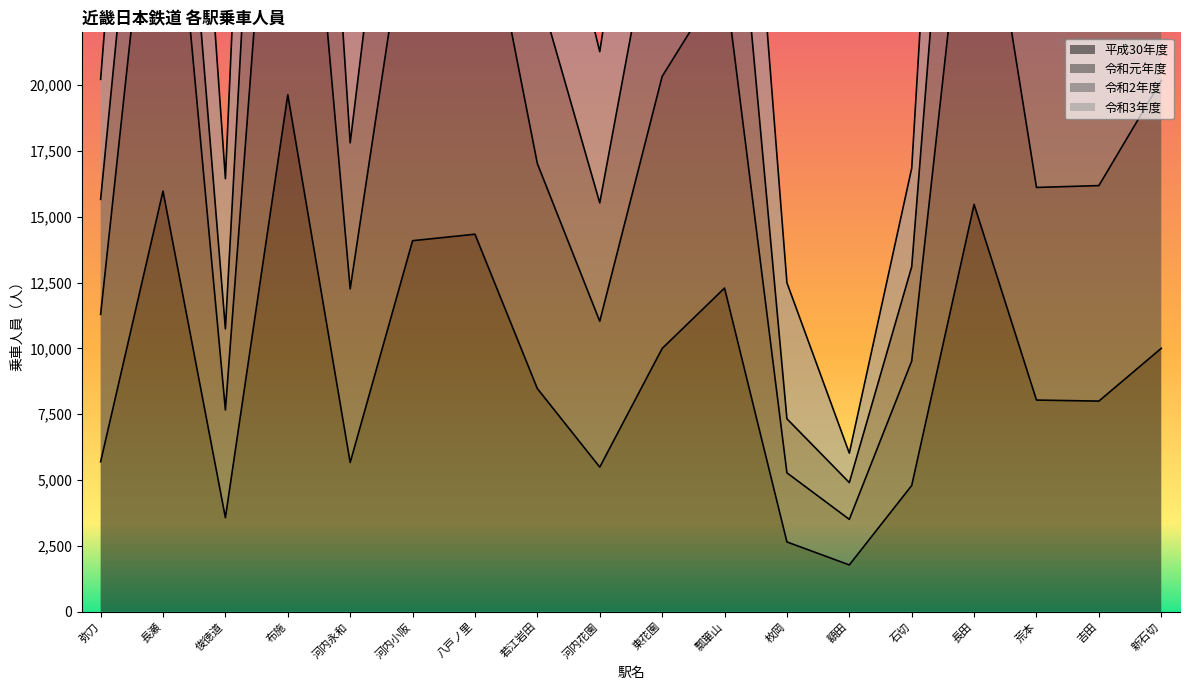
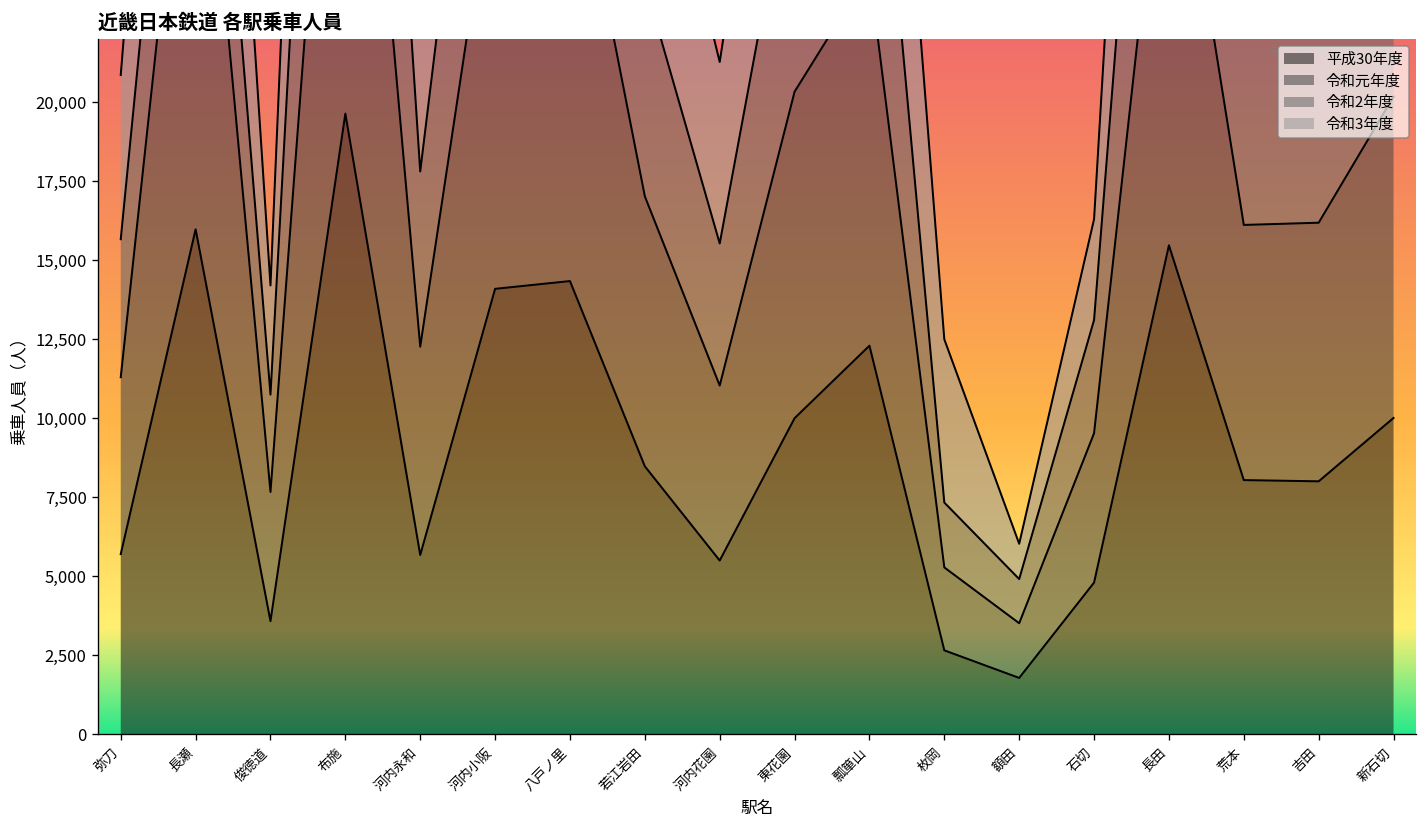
  {
    "令和3年度": {
-     "弥刀": "4,600",
-     "俊徳道": "5,700",
+     "弥刀": "5,200",
+     "俊徳道": "3,500",
      "河内花園": "5,700",
      "枚岡": "5,200",
      "額田": "1,100",
-     "石切": "3,700"
+     "石切": "3,200"
    }
  }
